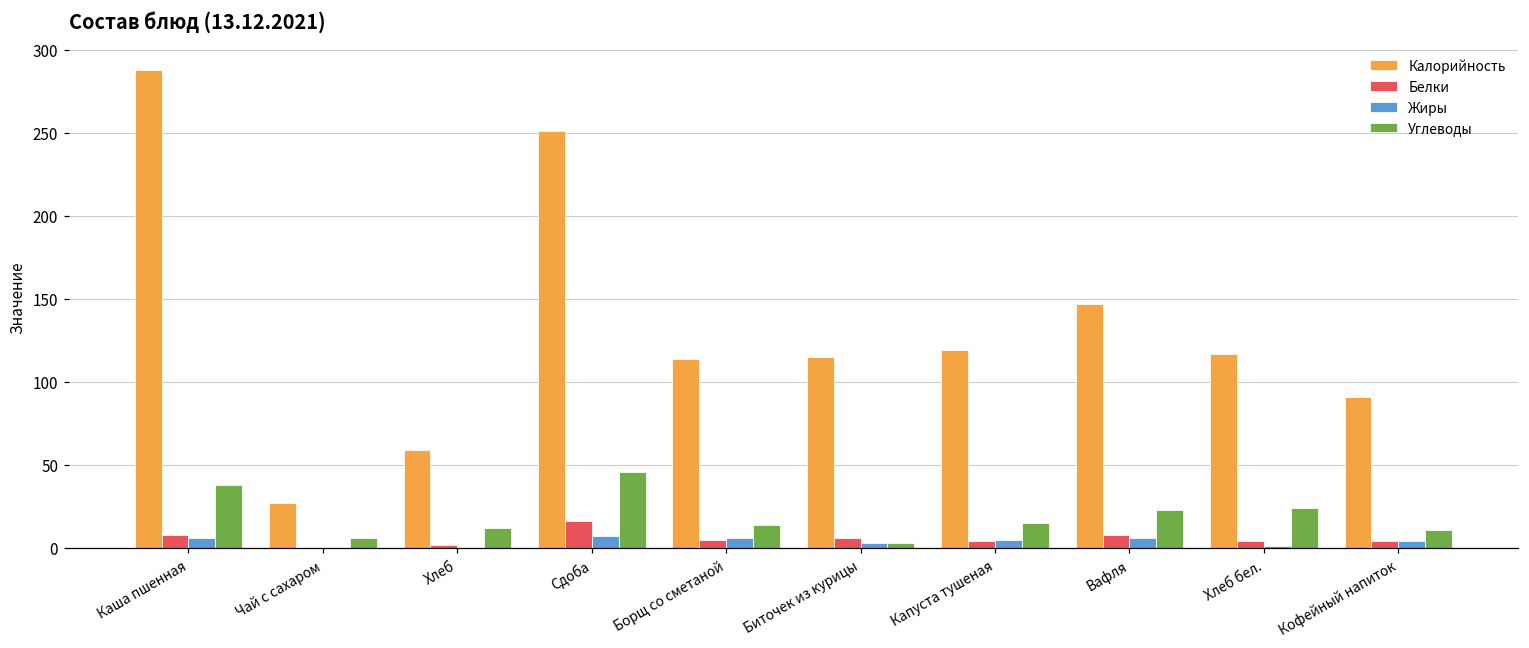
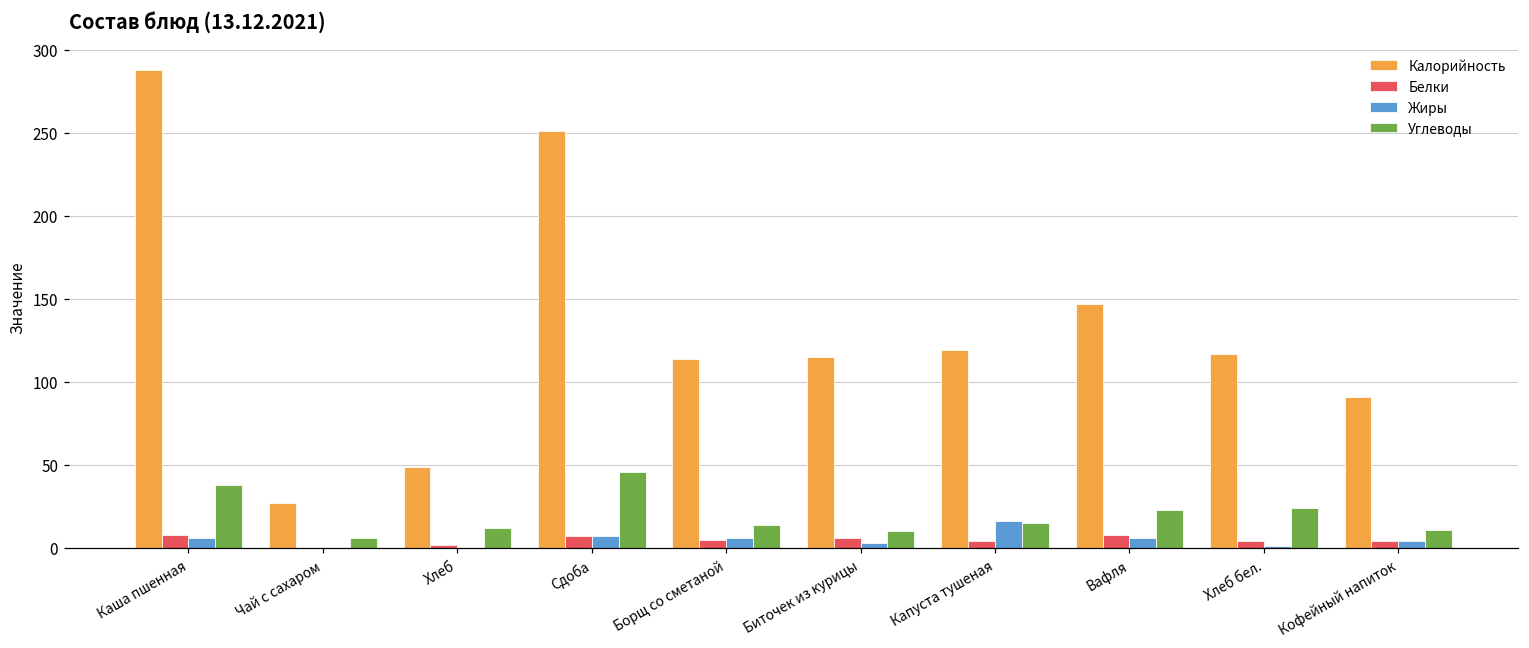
  {
    "Калорийность": {
      "Каша пшенная": 288,
      "Чай с сахаром": 27,
-     "Хлеб": 59,
+     "Хлеб": 49,
      "Сдоба": 251,
      "Борщ со сметаной": 114,
      "Биточек из курицы": 115,
      "Капуста тушеная": 119,
      "Вафля": 147,
      "Хлеб бел.": 117,
      "Кофейный напиток": 91
    },
    "Белки": {
      "Каша пшенная": 8,
      "Чай с сахаром": 0,
      "Хлеб": 2,
-     "Сдоба": 16,
+     "Сдоба": 7,
      "Борщ со сметаной": 5,
      "Биточек из курицы": 6,
      "Капуста тушеная": 4,
      "Вафля": 8,
      "Хлеб бел.": 4,
      "Кофейный напиток": 4
    },
    "Жиры": {
      "Каша пшенная": 6,
      "Чай с сахаром": 0,
      "Хлеб": 0,
      "Сдоба": 7,
      "Борщ со сметаной": 6,
      "Биточек из курицы": 3,
-     "Капуста тушеная": 5,
+     "Капуста тушеная": 16,
      "Вафля": 6,
      "Кофейный напиток": 4
    },
    "Углеводы": {
      "Каша пшенная": 38,
      "Чай с сахаром": 6,
      "Хлеб": 12,
      "Сдоба": 46,
      "Борщ со сметаной": 14,
-     "Биточек из курицы": 3,
+     "Биточек из курицы": 10,
      "Капуста тушеная": 15,
      "Вафля": 23,
      "Хлеб бел.": 24,
      "Кофейный напиток": 11
    }
  }
